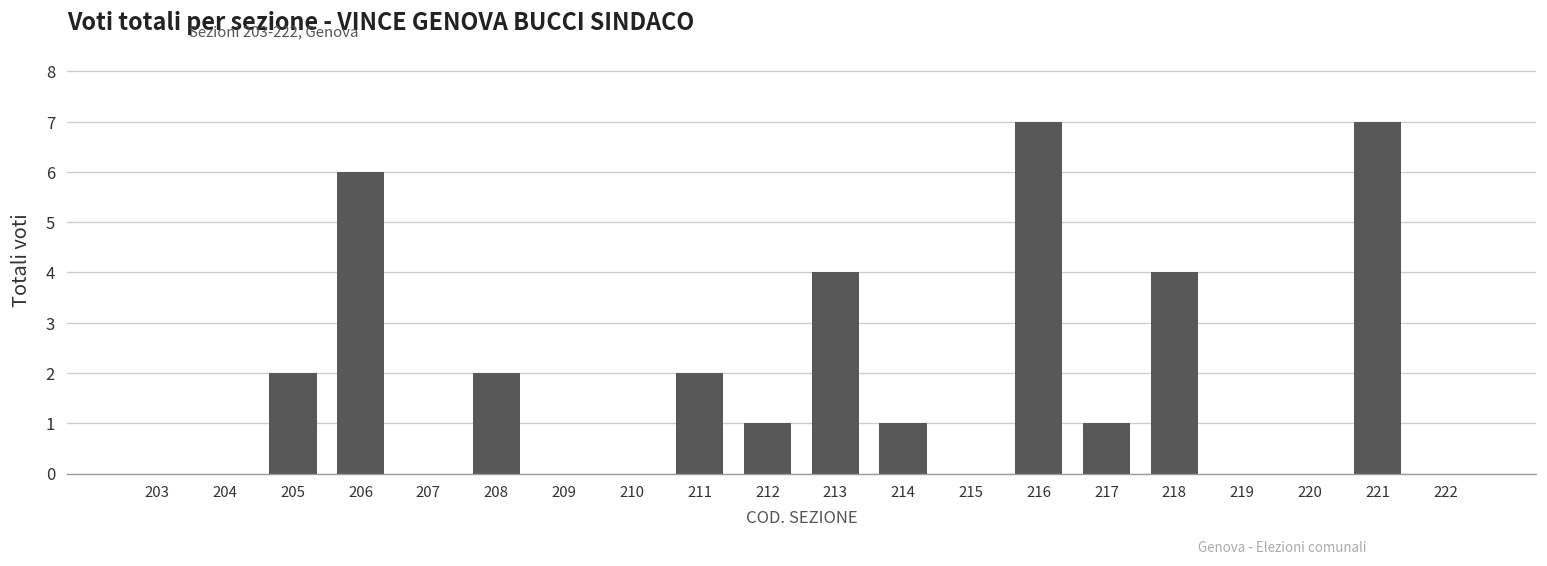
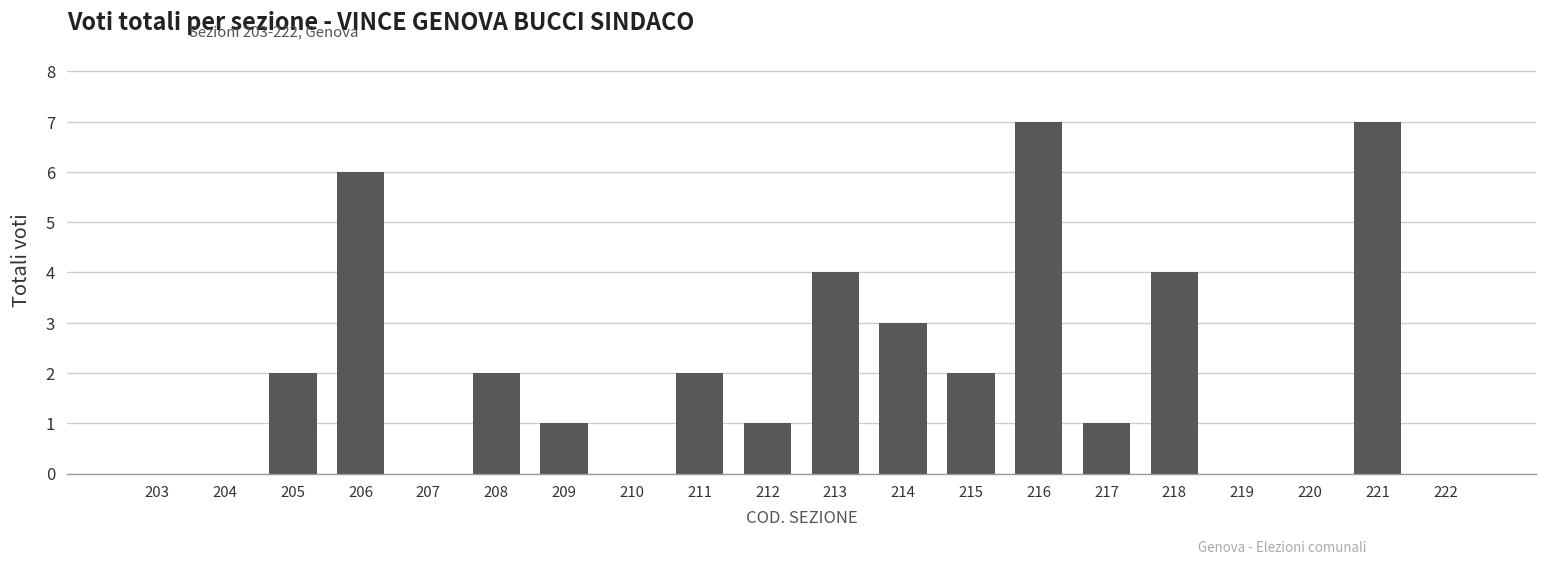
  {
    "203": 0,
    "204": 0,
    "205": 2,
    "206": 6,
    "207": 0,
    "208": 2,
-   "209": 0,
+   "209": 1,
    "210": 0,
    "211": 2,
    "212": 1,
    "213": 4,
-   "214": 1,
-   "215": 0,
+   "214": 3,
+   "215": 2,
    "216": 7,
    "217": 1,
    "218": 4,
    "219": 0,
    "220": 0,
    "221": 7,
    "222": 0
  }
